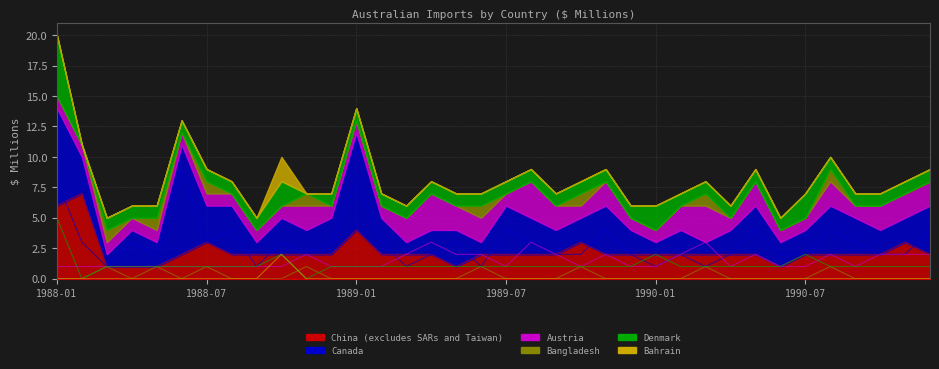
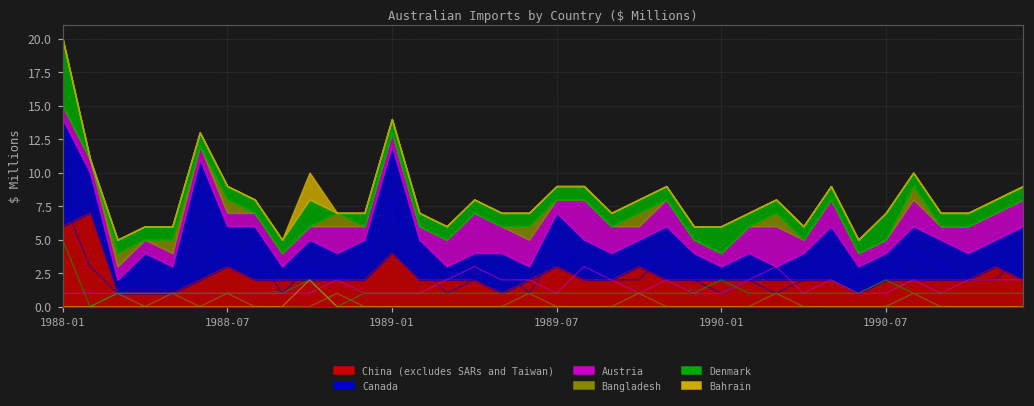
  {
    "China (excludes SARs and Taiwan)": {
      "1988-01": 6,
      "1989-01": 4,
-     "1989-07": 2
+     "1989-07": 3
    }
  }
